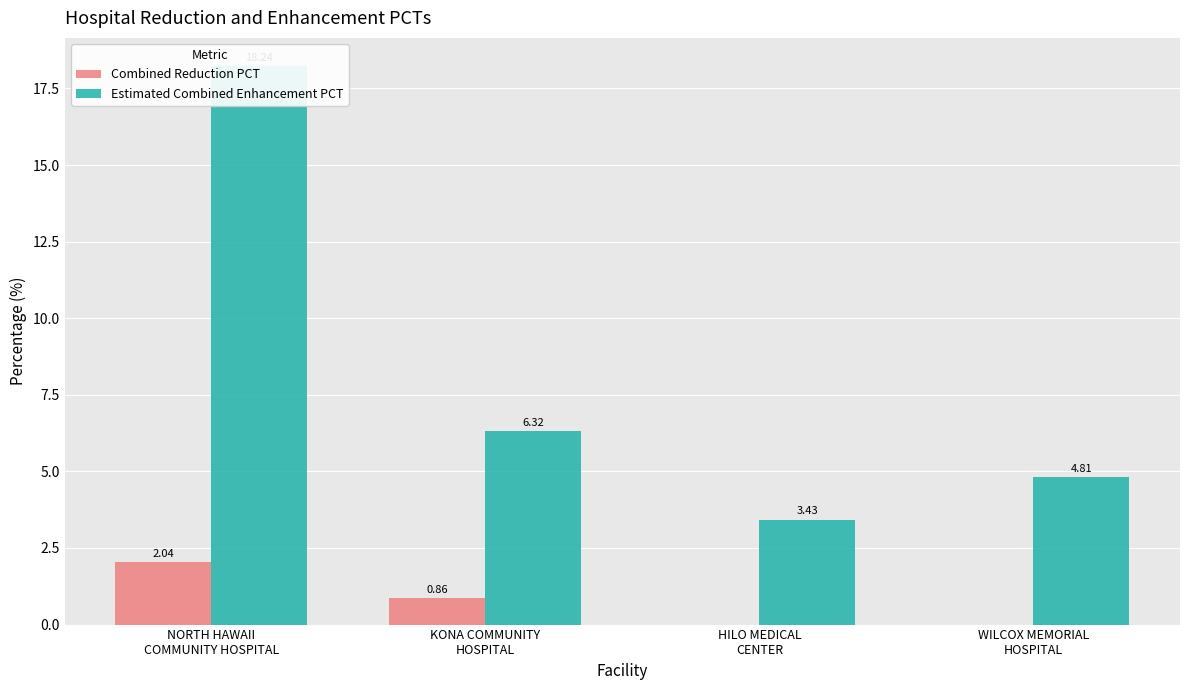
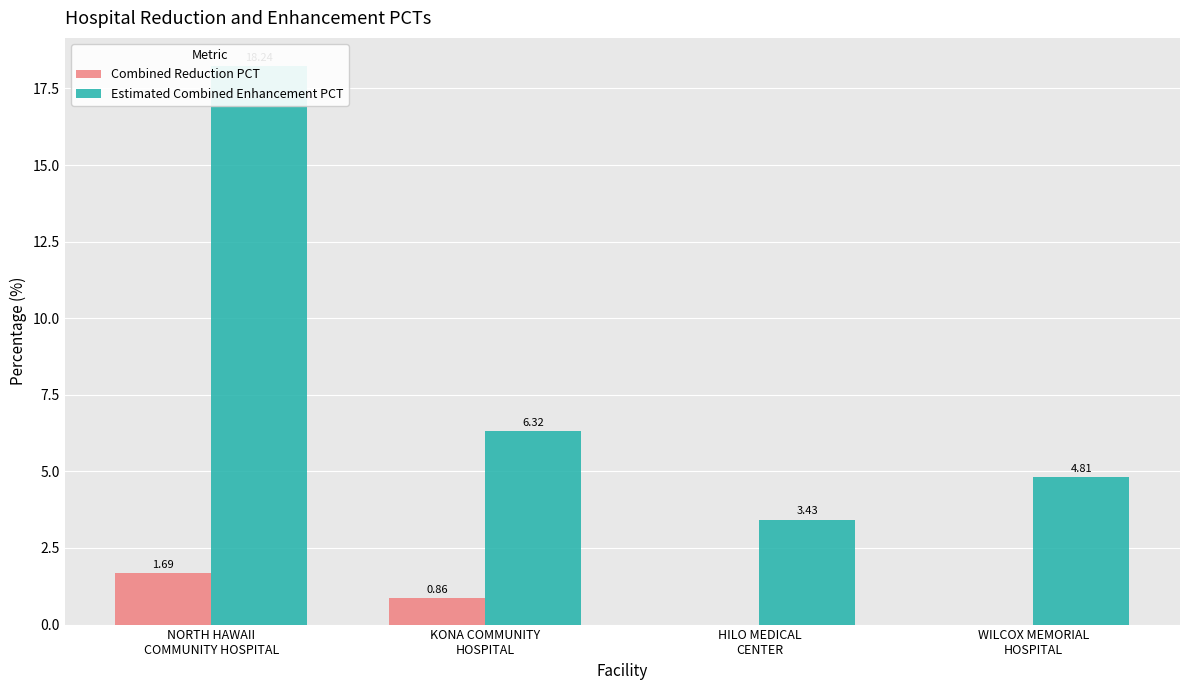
  {
    "Combined Reduction PCT": {
-     "NORTH HAWAII COMMUNITY HOSPITAL": 2.04,
+     "NORTH HAWAII COMMUNITY HOSPITAL": 1.69,
      "KONA COMMUNITY HOSPITAL": 0.86
    },
    "Estimated Combined Enhancement PCT": {
      "KONA COMMUNITY HOSPITAL": 6.32,
      "HILO MEDICAL CENTER": 3.43,
      "WILCOX MEMORIAL HOSPITAL": 4.81
    }
  }
